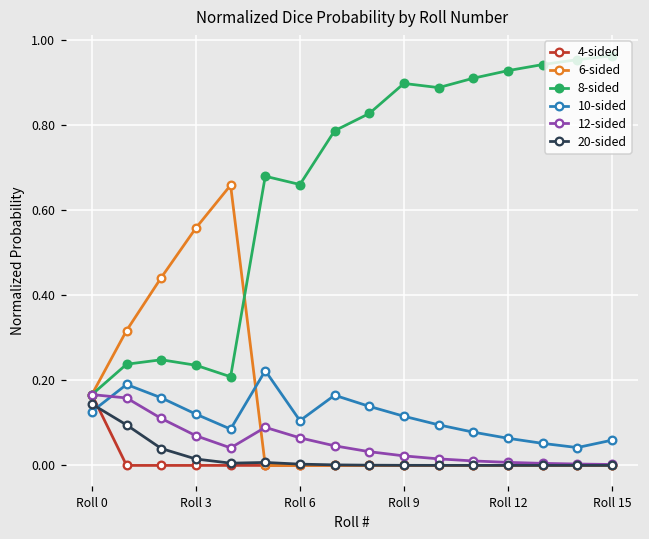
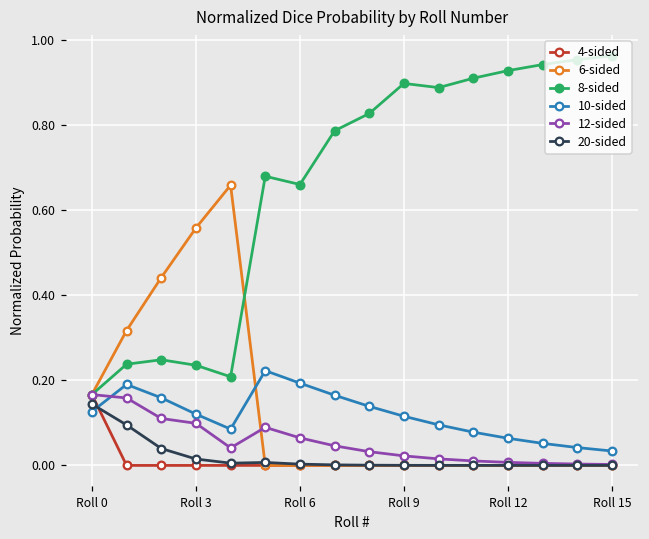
  {
    "4-sided": {
      "Roll 3": 0.00
    },
    "6-sided": {
      "Roll 3": 0.56
    },
    "8-sided": {
      "Roll 3": 0.24,
      "Roll 6": 0.66,
      "Roll 9": 0.90,
      "Roll 12": 0.93
    },
    "10-sided": {
      "Roll 0": 0.13,
      "Roll 3": 0.12,
-     "Roll 6": 0.11,
+     "Roll 6": 0.19,
      "Roll 9": 0.12,
      "Roll 12": 0.06,
-     "Roll 15": 0.06
+     "Roll 15": 0.03
    },
    "12-sided": {
-     "Roll 3": 0.07,
+     "Roll 3": 0.10,
      "Roll 6": 0.06,
      "Roll 9": 0.02,
      "Roll 12": 0.01
    },
    "20-sided": {
      "Roll 0": 0.14,
      "Roll 3": 0.02
    }
  }
